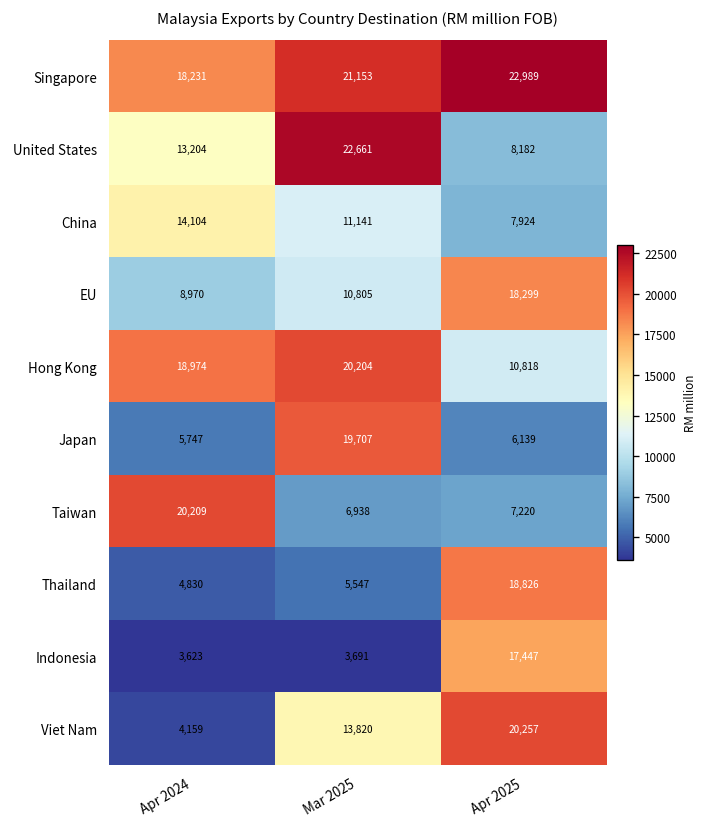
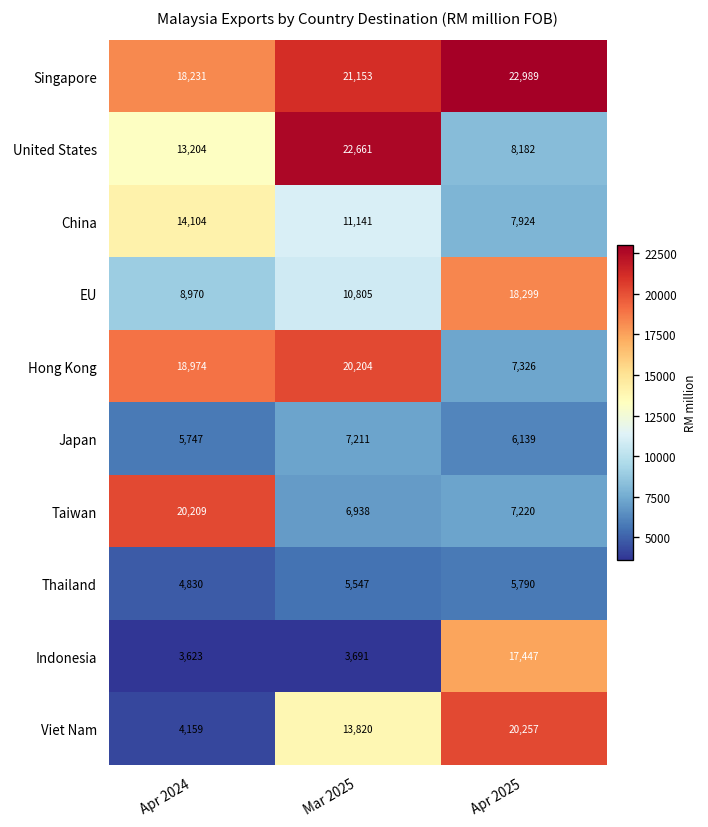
  {
    "Singapore": {
      "Apr 2024": "18,231",
      "Mar 2025": "21,153",
      "Apr 2025": "22,989"
    },
    "United States": {
      "Apr 2024": "13,204",
      "Mar 2025": "22,661",
      "Apr 2025": "8,182"
    },
    "China": {
      "Apr 2024": "14,104",
      "Mar 2025": "11,141",
      "Apr 2025": "7,924"
    },
    "EU": {
      "Apr 2024": "8,970",
      "Mar 2025": "10,805",
      "Apr 2025": "18,299"
    },
    "Hong Kong": {
      "Apr 2024": "18,974",
      "Mar 2025": "20,204",
-     "Apr 2025": "10,818"
+     "Apr 2025": "7,326"
    },
    "Japan": {
      "Apr 2024": "5,747",
-     "Mar 2025": "19,707",
+     "Mar 2025": "7,211",
      "Apr 2025": "6,139"
    },
    "Taiwan": {
      "Apr 2024": "20,209",
      "Mar 2025": "6,938",
      "Apr 2025": "7,220"
    },
    "Thailand": {
      "Apr 2024": "4,830",
      "Mar 2025": "5,547",
-     "Apr 2025": "18,826"
+     "Apr 2025": "5,790"
    },
    "Indonesia": {
      "Apr 2024": "3,623",
      "Mar 2025": "3,691",
      "Apr 2025": "17,447"
    },
    "Viet Nam": {
      "Apr 2024": "4,159",
      "Mar 2025": "13,820",
      "Apr 2025": "20,257"
    }
  }
